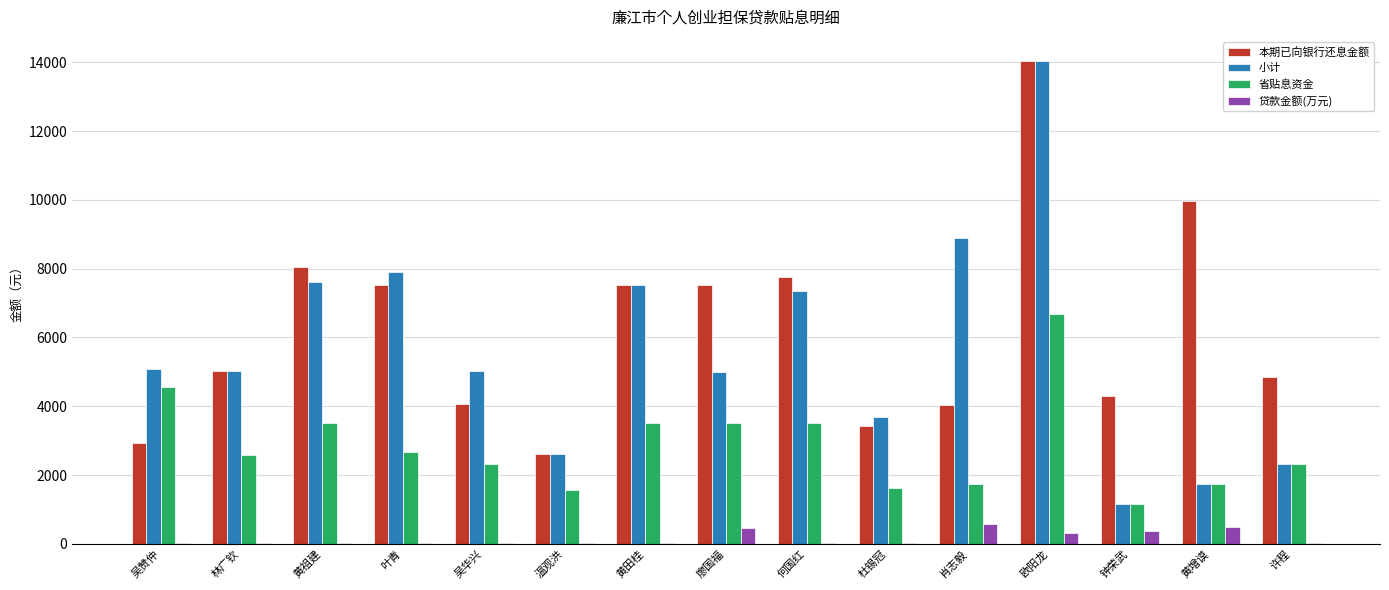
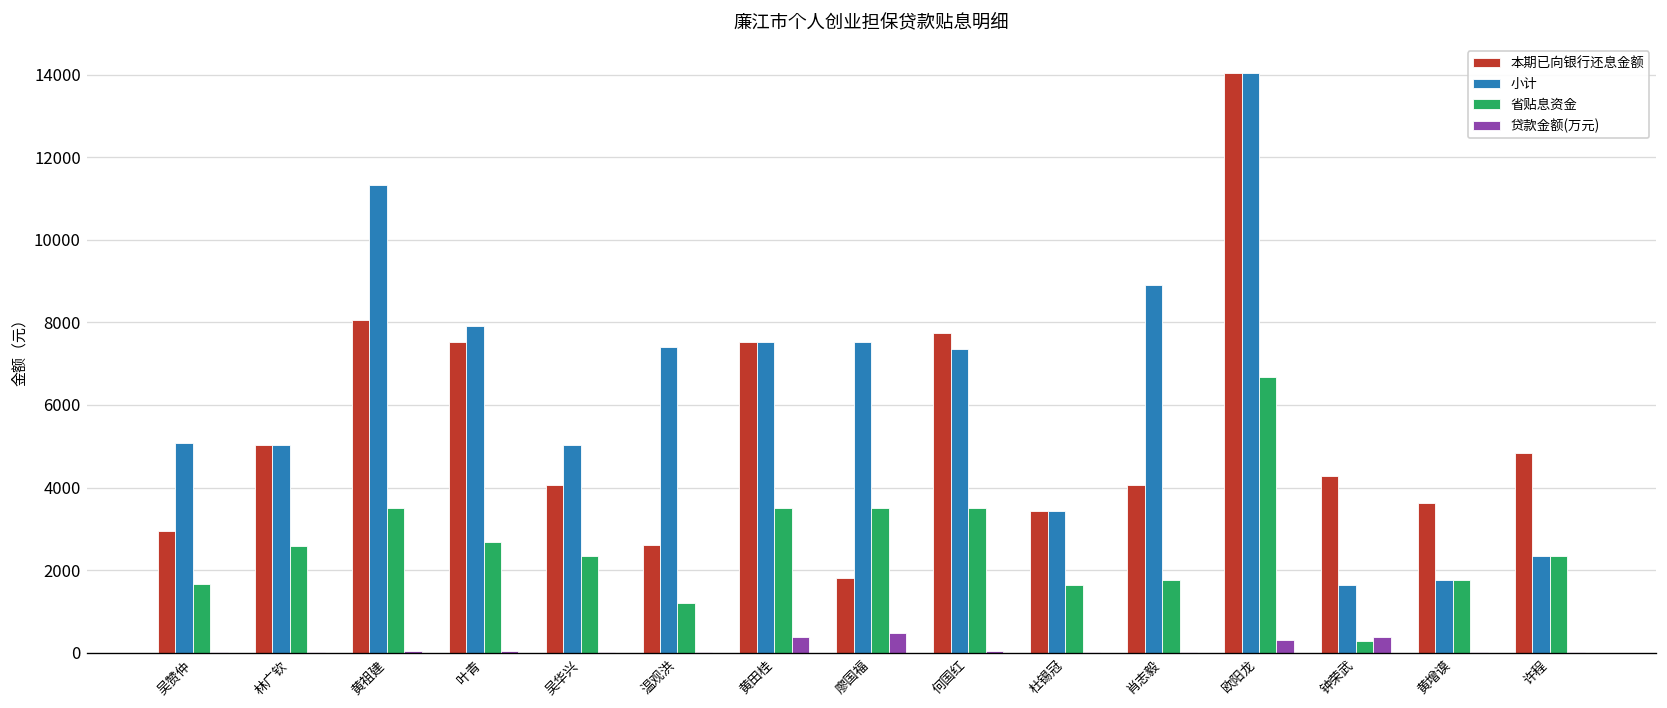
  {
    "本期已向银行还息金额": {
      "吴赞仲": 2900,
      "林广钦": 5000,
      "黄祖建": 8100,
      "叶青": 7500,
      "吴华兴": 4100,
      "温观洪": 2600,
      "黄田桂": 7500,
-     "廖国福": 7500,
+     "廖国福": 1800,
      "何国红": 7700,
      "杜锡冠": 3400,
      "肖志毅": 4000,
      "欧阳龙": 14000,
      "钟荣武": 4300,
-     "黄增谟": 10000,
+     "黄增谟": 3600,
      "许程": 4800
    },
    "小计": {
      "吴赞仲": 5100,
      "林广钦": 5000,
-     "黄祖建": 7600,
+     "黄祖建": 11300,
      "叶青": 7900,
      "吴华兴": 5000,
-     "温观洪": 2600,
+     "温观洪": 7400,
      "黄田桂": 7500,
-     "廖国福": 5000,
+     "廖国福": 7500,
      "何国红": 7400,
-     "杜锡冠": 3700,
+     "杜锡冠": 3400,
      "肖志毅": 8900,
      "欧阳龙": 14000,
-     "钟荣武": 1200,
+     "钟荣武": 1600,
      "黄增谟": 1800,
      "许程": 2300
    },
    "省贴息资金": {
-     "吴赞仲": 4600,
+     "吴赞仲": 1700,
      "林广钦": 2600,
      "黄祖建": 3500,
      "叶青": 2700,
      "吴华兴": 2300,
-     "温观洪": 1600,
+     "温观洪": 1200,
      "黄田桂": 3500,
      "廖国福": 3500,
      "何国红": 3500,
      "杜锡冠": 1600,
      "肖志毅": 1800,
      "欧阳龙": 6700,
-     "钟荣武": 1200,
+     "钟荣武": 300,
      "黄增谟": 1800,
      "许程": 2300
    },
    "贷款金额(万元)": {
-     "黄田桂": 0,
+     "黄田桂": 400,
      "廖国福": 500,
-     "肖志毅": 600,
+     "肖志毅": 0,
      "欧阳龙": 300,
      "钟荣武": 400,
-     "黄增谟": 500
+     "黄增谟": 0
    }
  }
